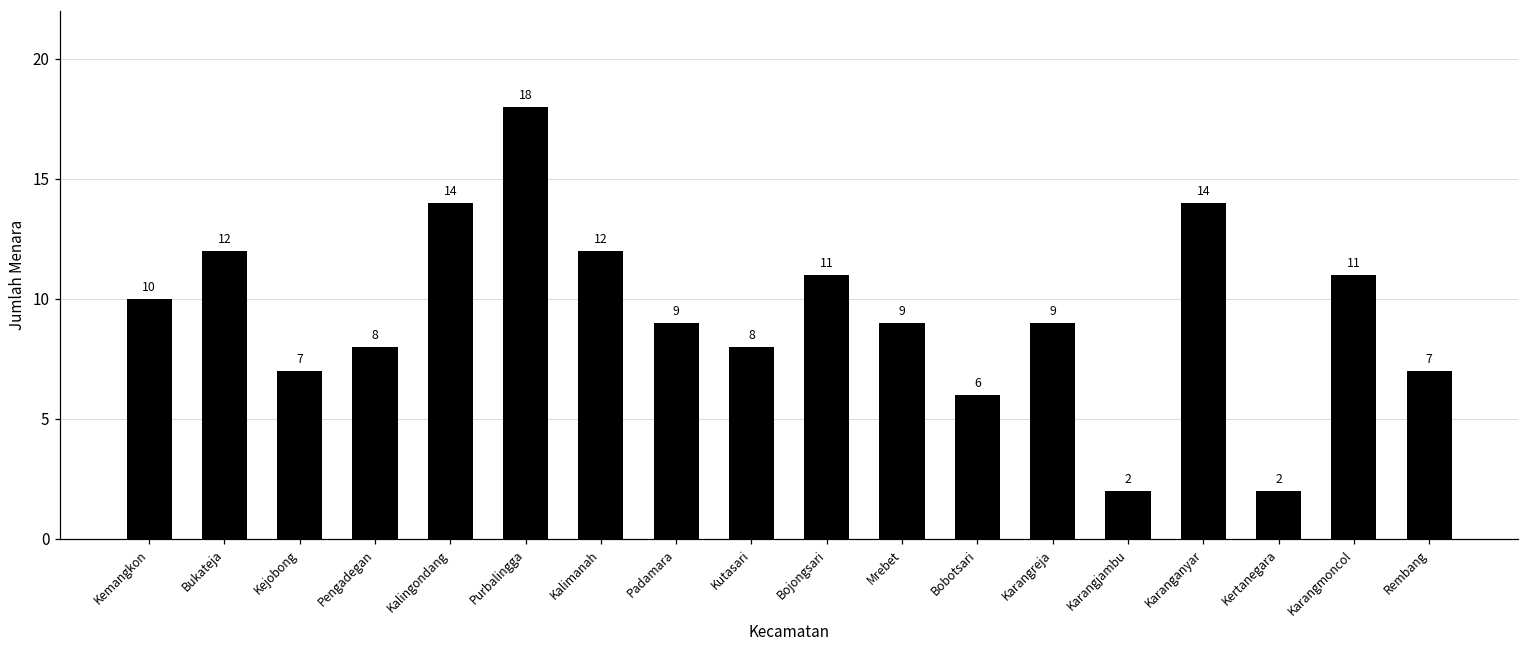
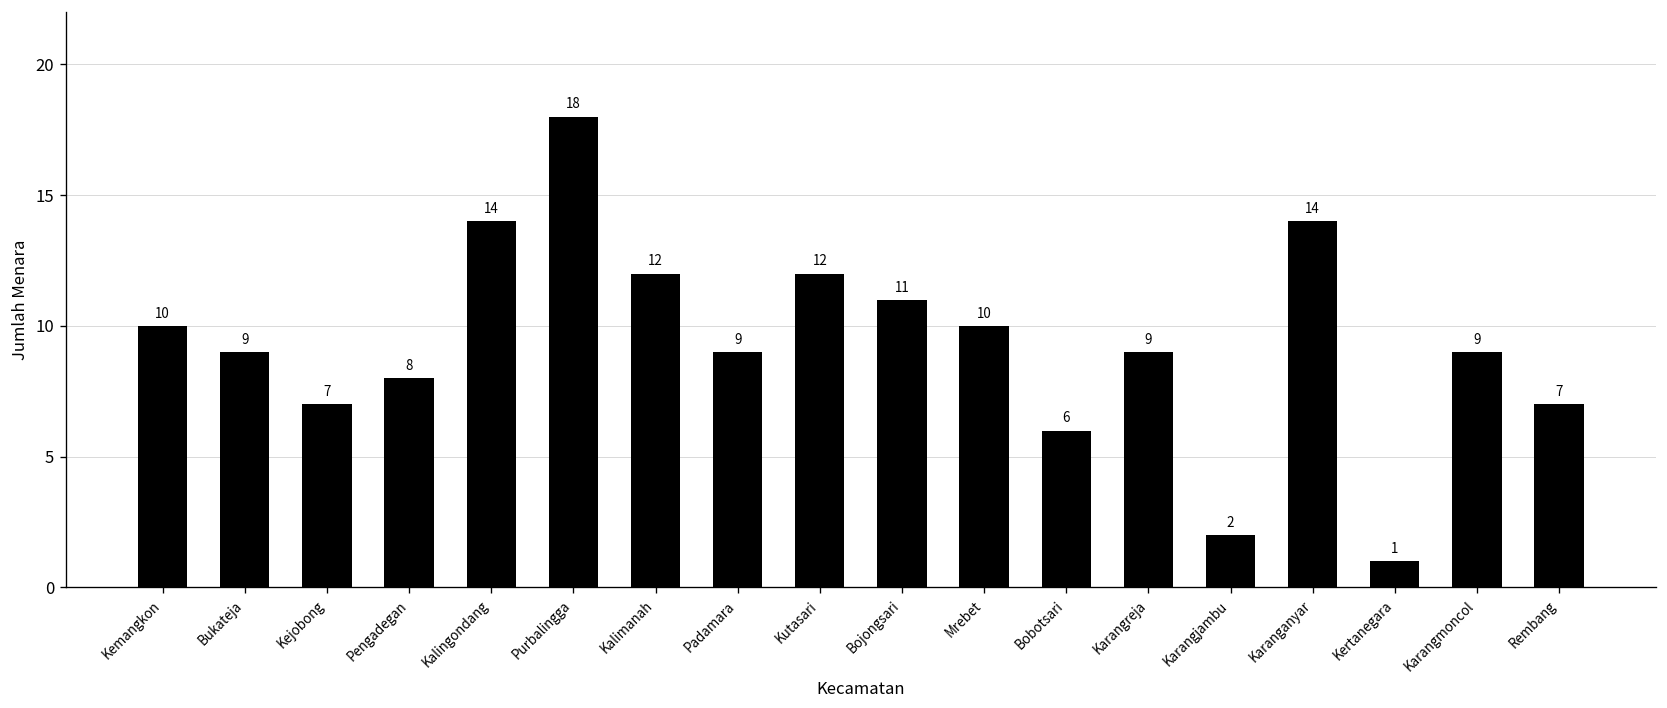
  {
    "Kemangkon": 10,
-   "Bukateja": 12,
+   "Bukateja": 9,
    "Kejobong": 7,
    "Pengadegan": 8,
    "Kalingondang": 14,
    "Purbalingga": 18,
    "Kalimanah": 12,
    "Padamara": 9,
-   "Kutasari": 8,
+   "Kutasari": 12,
    "Bojongsari": 11,
-   "Mrebet": 9,
+   "Mrebet": 10,
    "Bobotsari": 6,
    "Karangreja": 9,
    "Karangjambu": 2,
    "Karanganyar": 14,
-   "Kertanegara": 2,
-   "Karangmoncol": 11,
+   "Kertanegara": 1,
+   "Karangmoncol": 9,
    "Rembang": 7
  }
